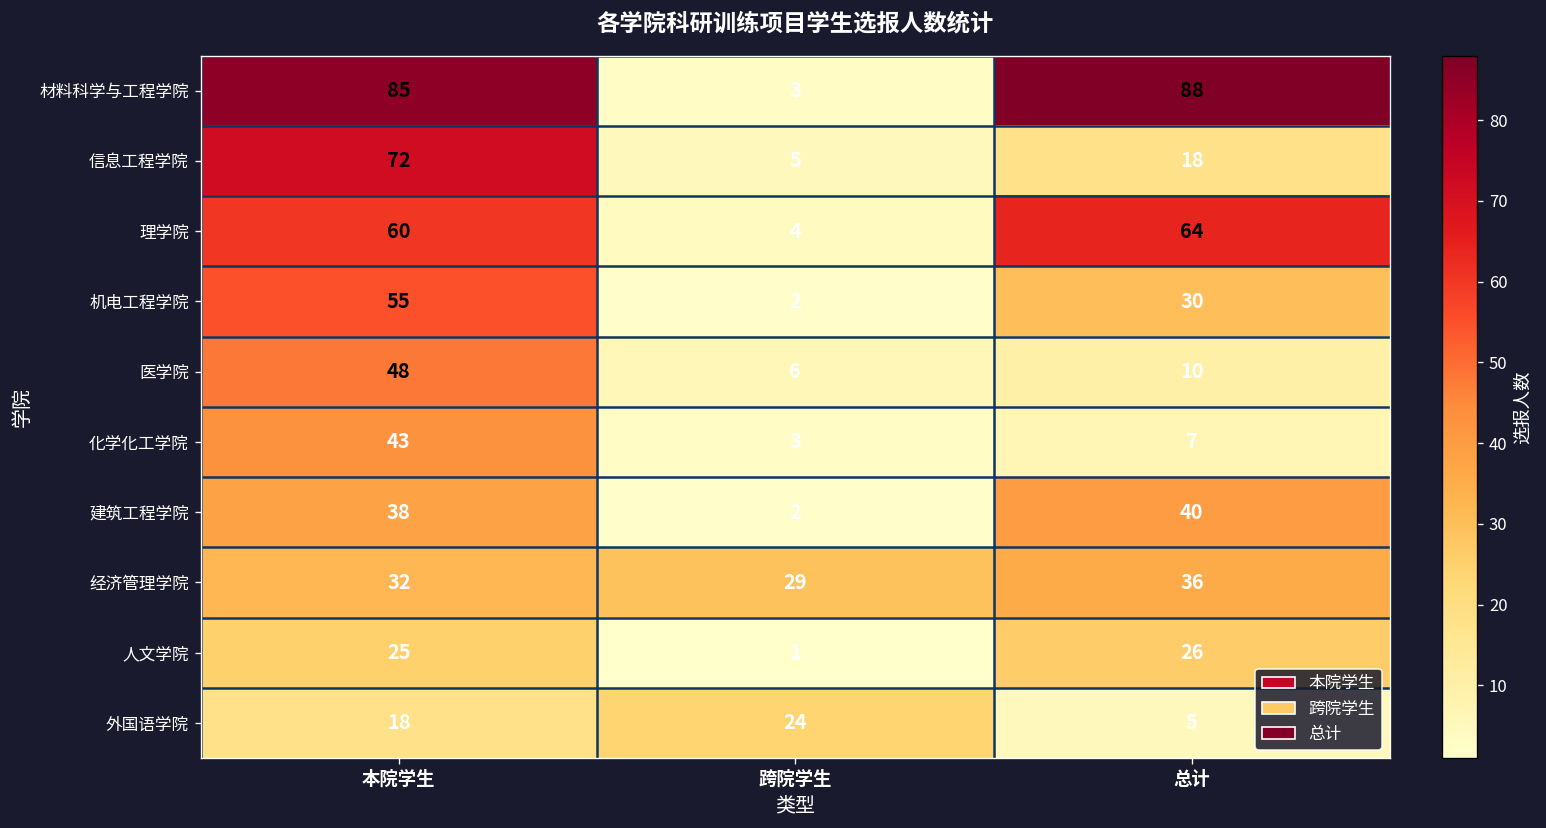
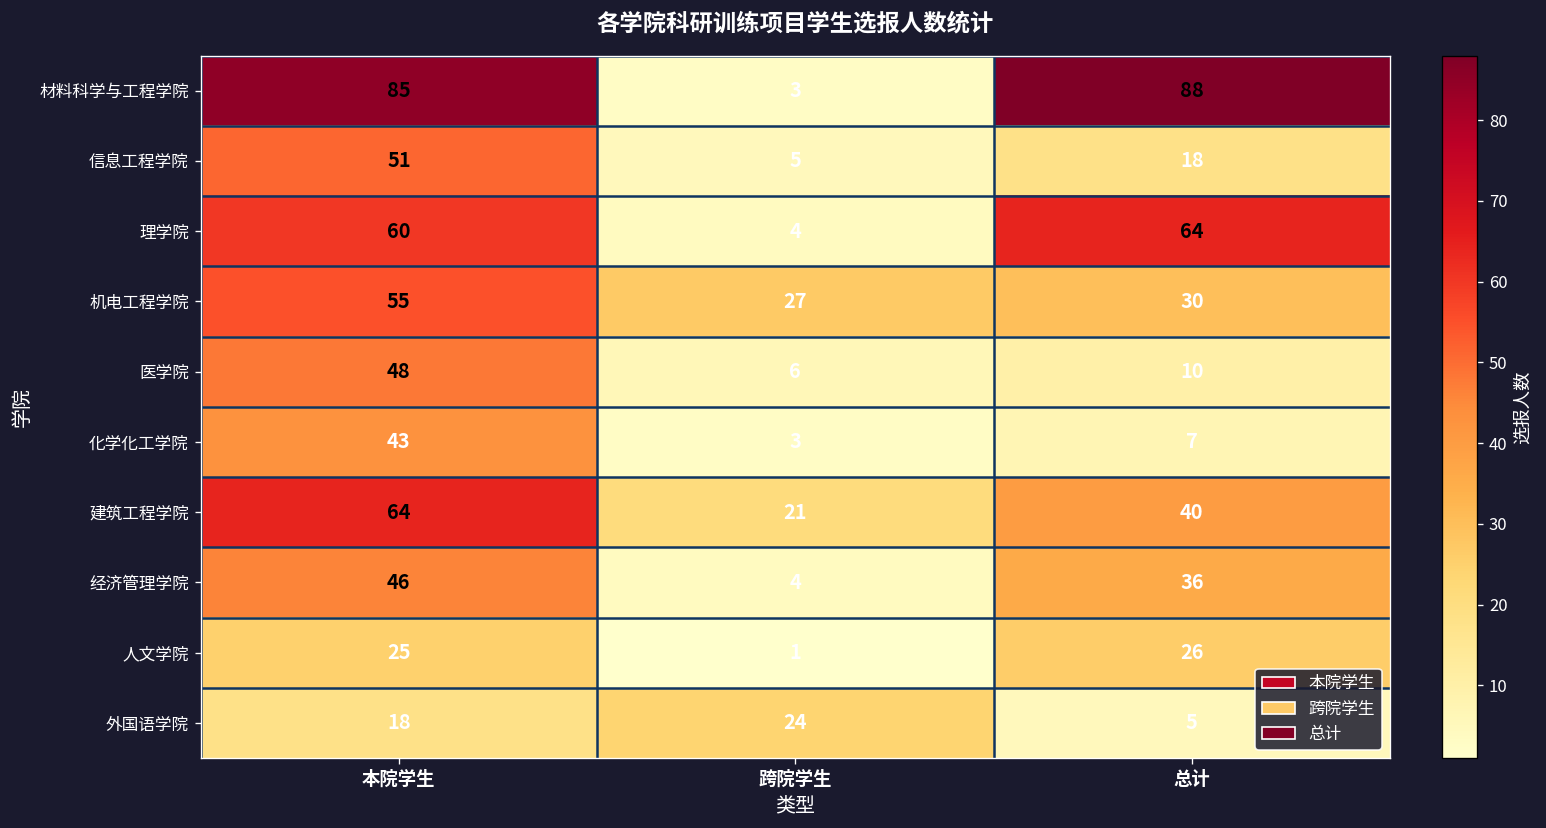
  {
    "材料科学与工程学院": {
      "本院学生": 85,
      "跨院学生": 3,
      "总计": 88
    },
    "信息工程学院": {
-     "本院学生": 72,
+     "本院学生": 51,
      "跨院学生": 5,
      "总计": 18
    },
    "理学院": {
      "本院学生": 60,
      "跨院学生": 4,
      "总计": 64
    },
    "机电工程学院": {
      "本院学生": 55,
-     "跨院学生": 2,
+     "跨院学生": 27,
      "总计": 30
    },
    "医学院": {
      "本院学生": 48,
      "跨院学生": 6,
      "总计": 10
    },
    "化学化工学院": {
      "本院学生": 43,
      "跨院学生": 3,
      "总计": 7
    },
    "建筑工程学院": {
-     "本院学生": 38,
-     "跨院学生": 2,
+     "本院学生": 64,
+     "跨院学生": 21,
      "总计": 40
    },
    "经济管理学院": {
-     "本院学生": 32,
-     "跨院学生": 29,
+     "本院学生": 46,
+     "跨院学生": 4,
      "总计": 36
    },
    "人文学院": {
      "本院学生": 25,
      "跨院学生": 1,
      "总计": 26
    },
    "外国语学院": {
      "本院学生": 18,
      "跨院学生": 24,
      "总计": 5
    }
  }
